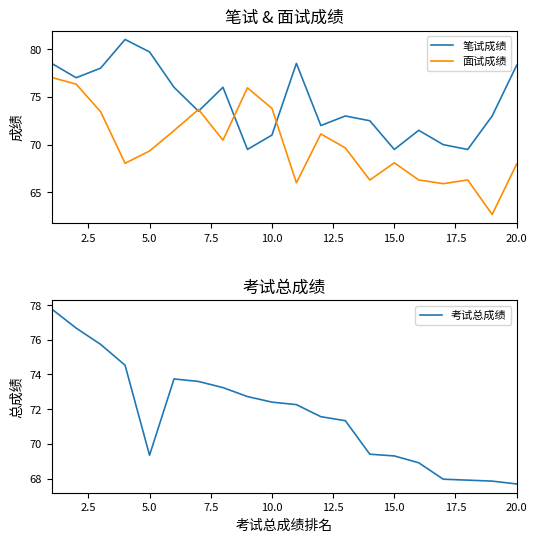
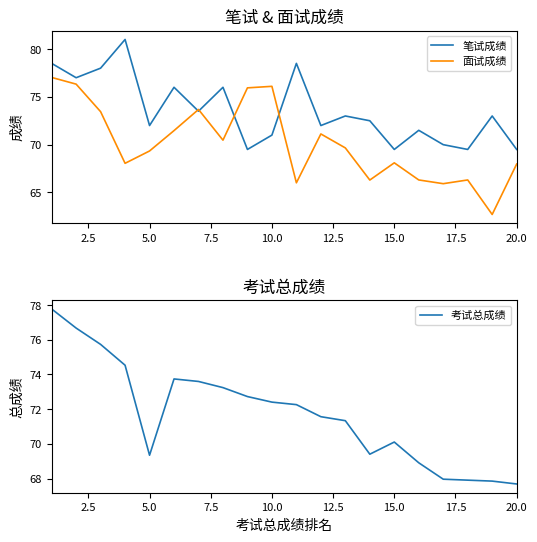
  {
    "笔试 & 面试成绩": {
      "笔试成绩": {
-       "5.0": 80,
+       "5.0": 72,
        "10.0": 71,
        "15.0": 70,
-       "20.0": 78
+       "20.0": 70
      },
      "面试成绩": {
        "5.0": 69,
-       "10.0": 74,
+       "10.0": 76,
        "15.0": 68,
        "20.0": 68
      }
    },
    "考试总成绩": {
      "5.0": 69.3,
      "10.0": 72.4,
-     "15.0": 69.3,
+     "15.0": 70.1,
      "20.0": 67.7
    }
  }
